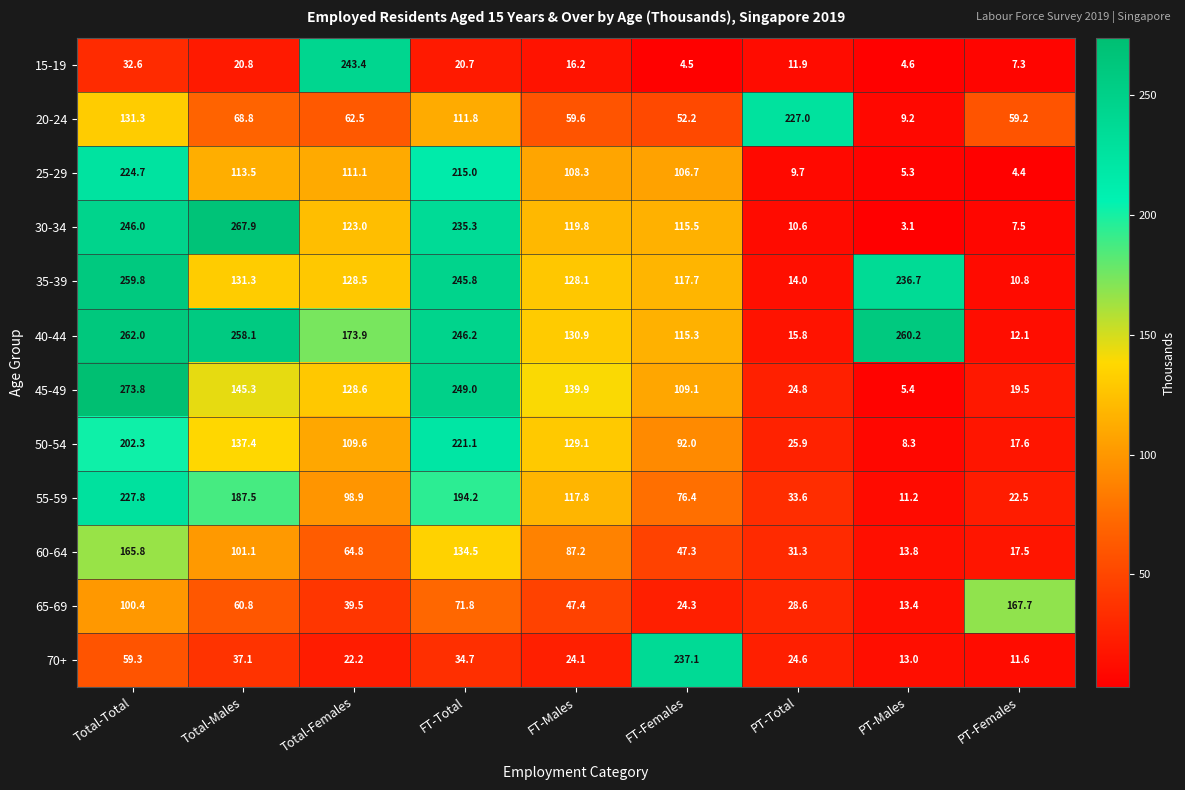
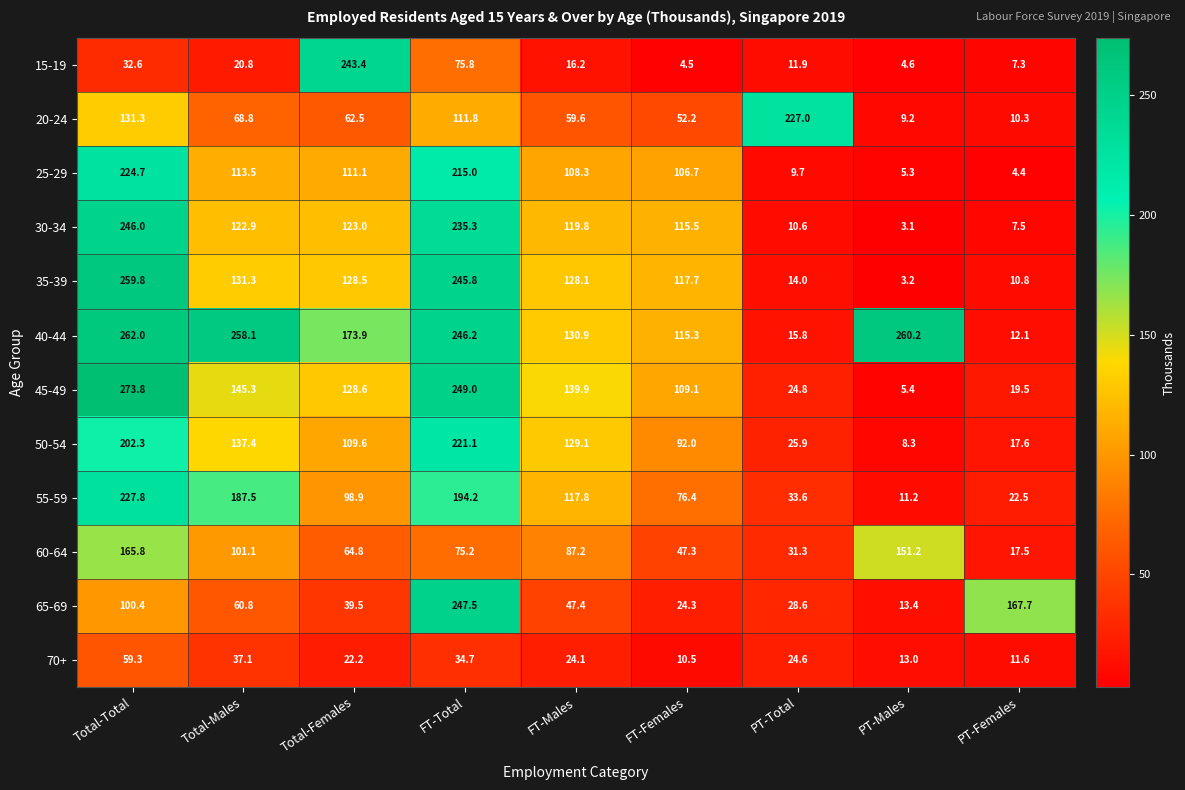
  {
    "15-19": {
      "Total-Total": 32.6,
      "Total-Males": 20.8,
      "Total-Females": 243.4,
-     "FT-Total": 20.7,
+     "FT-Total": 75.8,
      "FT-Males": 16.2,
      "FT-Females": 4.5,
      "PT-Total": 11.9,
      "PT-Males": 4.6,
      "PT-Females": 7.3
    },
    "20-24": {
      "Total-Total": 131.3,
      "Total-Males": 68.8,
      "Total-Females": 62.5,
      "FT-Total": 111.8,
      "FT-Males": 59.6,
      "FT-Females": 52.2,
      "PT-Total": 227.0,
      "PT-Males": 9.2,
-     "PT-Females": 59.2
+     "PT-Females": 10.3
    },
    "25-29": {
      "Total-Total": 224.7,
      "Total-Males": 113.5,
      "Total-Females": 111.1,
      "FT-Total": 215.0,
      "FT-Males": 108.3,
      "FT-Females": 106.7,
      "PT-Total": 9.7,
      "PT-Males": 5.3,
      "PT-Females": 4.4
    },
    "30-34": {
      "Total-Total": 246.0,
-     "Total-Males": 267.9,
+     "Total-Males": 122.9,
      "Total-Females": 123.0,
      "FT-Total": 235.3,
      "FT-Males": 119.8,
      "FT-Females": 115.5,
      "PT-Total": 10.6,
      "PT-Males": 3.1,
      "PT-Females": 7.5
    },
    "35-39": {
      "Total-Total": 259.8,
      "Total-Males": 131.3,
      "Total-Females": 128.5,
      "FT-Total": 245.8,
      "FT-Males": 128.1,
      "FT-Females": 117.7,
      "PT-Total": 14.0,
-     "PT-Males": 236.7,
+     "PT-Males": 3.2,
      "PT-Females": 10.8
    },
    "40-44": {
      "Total-Total": 262.0,
      "Total-Males": 258.1,
      "Total-Females": 173.9,
      "FT-Total": 246.2,
      "FT-Males": 130.9,
      "FT-Females": 115.3,
      "PT-Total": 15.8,
      "PT-Males": 260.2,
      "PT-Females": 12.1
    },
    "45-49": {
      "Total-Total": 273.8,
      "Total-Males": 145.3,
      "Total-Females": 128.6,
      "FT-Total": 249.0,
      "FT-Males": 139.9,
      "FT-Females": 109.1,
      "PT-Total": 24.8,
      "PT-Males": 5.4,
      "PT-Females": 19.5
    },
    "50-54": {
      "Total-Total": 202.3,
      "Total-Males": 137.4,
      "Total-Females": 109.6,
      "FT-Total": 221.1,
      "FT-Males": 129.1,
      "FT-Females": 92.0,
      "PT-Total": 25.9,
      "PT-Males": 8.3,
      "PT-Females": 17.6
    },
    "55-59": {
      "Total-Total": 227.8,
      "Total-Males": 187.5,
      "Total-Females": 98.9,
      "FT-Total": 194.2,
      "FT-Males": 117.8,
      "FT-Females": 76.4,
      "PT-Total": 33.6,
      "PT-Males": 11.2,
      "PT-Females": 22.5
    },
    "60-64": {
      "Total-Total": 165.8,
      "Total-Males": 101.1,
      "Total-Females": 64.8,
-     "FT-Total": 134.5,
+     "FT-Total": 75.2,
      "FT-Males": 87.2,
      "FT-Females": 47.3,
      "PT-Total": 31.3,
-     "PT-Males": 13.8,
+     "PT-Males": 151.2,
      "PT-Females": 17.5
    },
    "65-69": {
      "Total-Total": 100.4,
      "Total-Males": 60.8,
      "Total-Females": 39.5,
-     "FT-Total": 71.8,
+     "FT-Total": 247.5,
      "FT-Males": 47.4,
      "FT-Females": 24.3,
      "PT-Total": 28.6,
      "PT-Males": 13.4,
      "PT-Females": 167.7
    },
    "70+": {
      "Total-Total": 59.3,
      "Total-Males": 37.1,
      "Total-Females": 22.2,
      "FT-Total": 34.7,
      "FT-Males": 24.1,
-     "FT-Females": 237.1,
+     "FT-Females": 10.5,
      "PT-Total": 24.6,
      "PT-Males": 13.0,
      "PT-Females": 11.6
    }
  }
